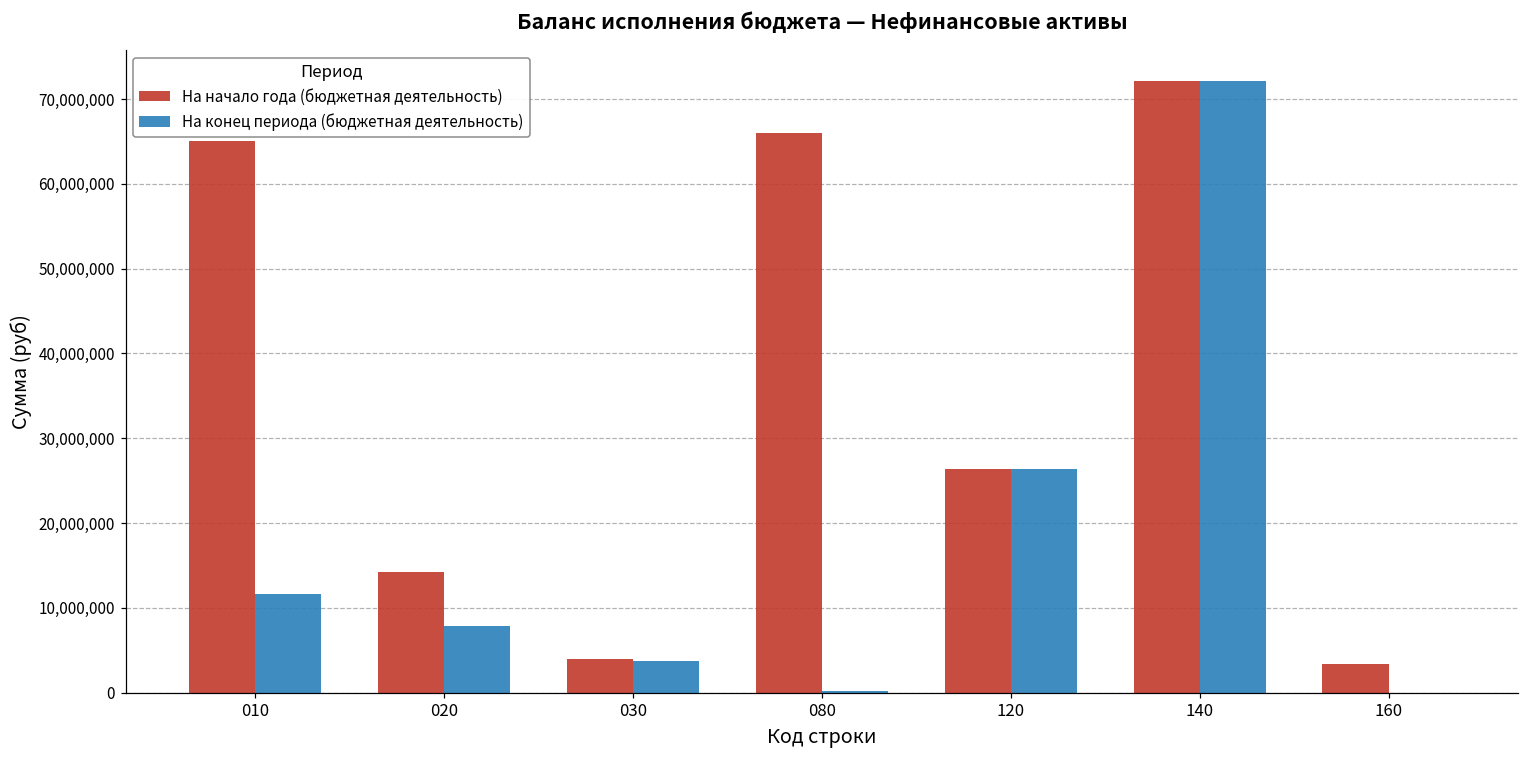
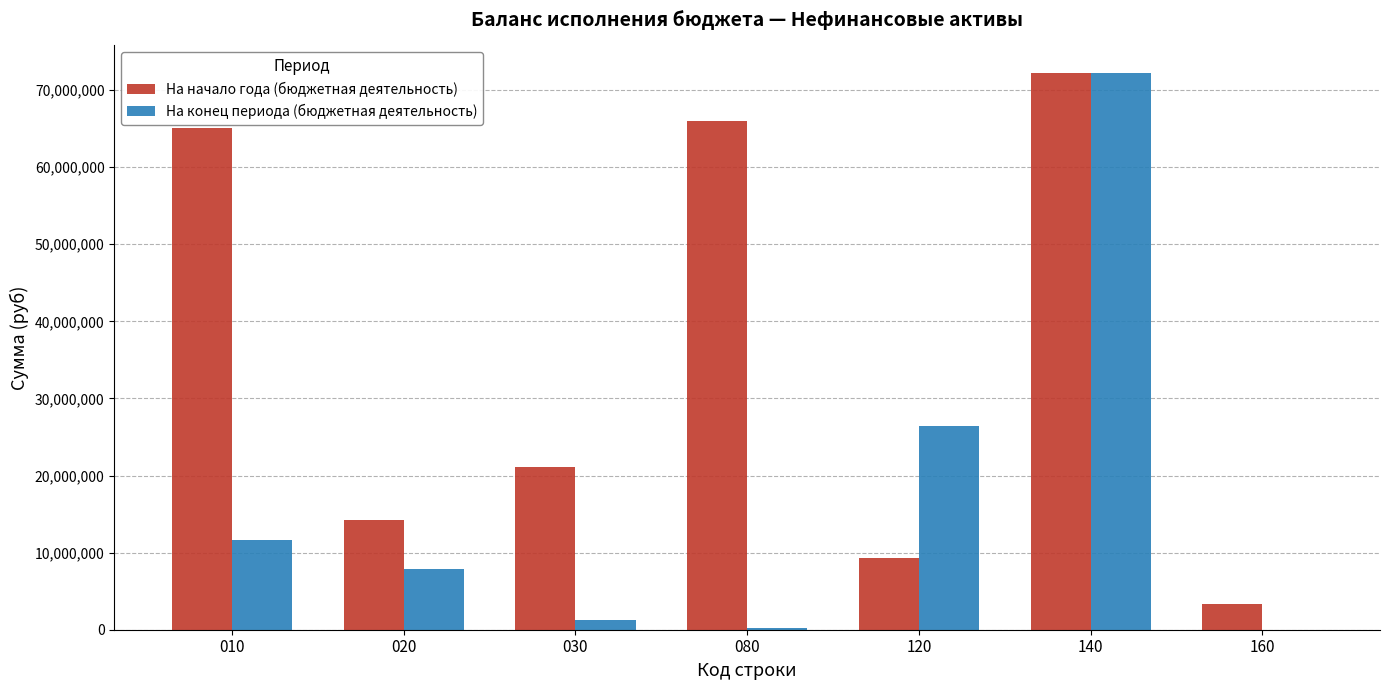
  {
    "На начало года (бюджетная деятельность)": {
      "010": "65,000,000",
      "020": "14,000,000",
-     "030": "4,000,000",
+     "030": "21,000,000",
      "080": "66,000,000",
-     "120": "26,000,000",
+     "120": "9,000,000",
      "140": "72,000,000",
      "160": "3,000,000"
    },
    "На конец периода (бюджетная деятельность)": {
      "010": "12,000,000",
      "020": "8,000,000",
-     "030": "4,000,000",
+     "030": "1,000,000",
      "120": "26,000,000",
      "140": "72,000,000"
    }
  }
